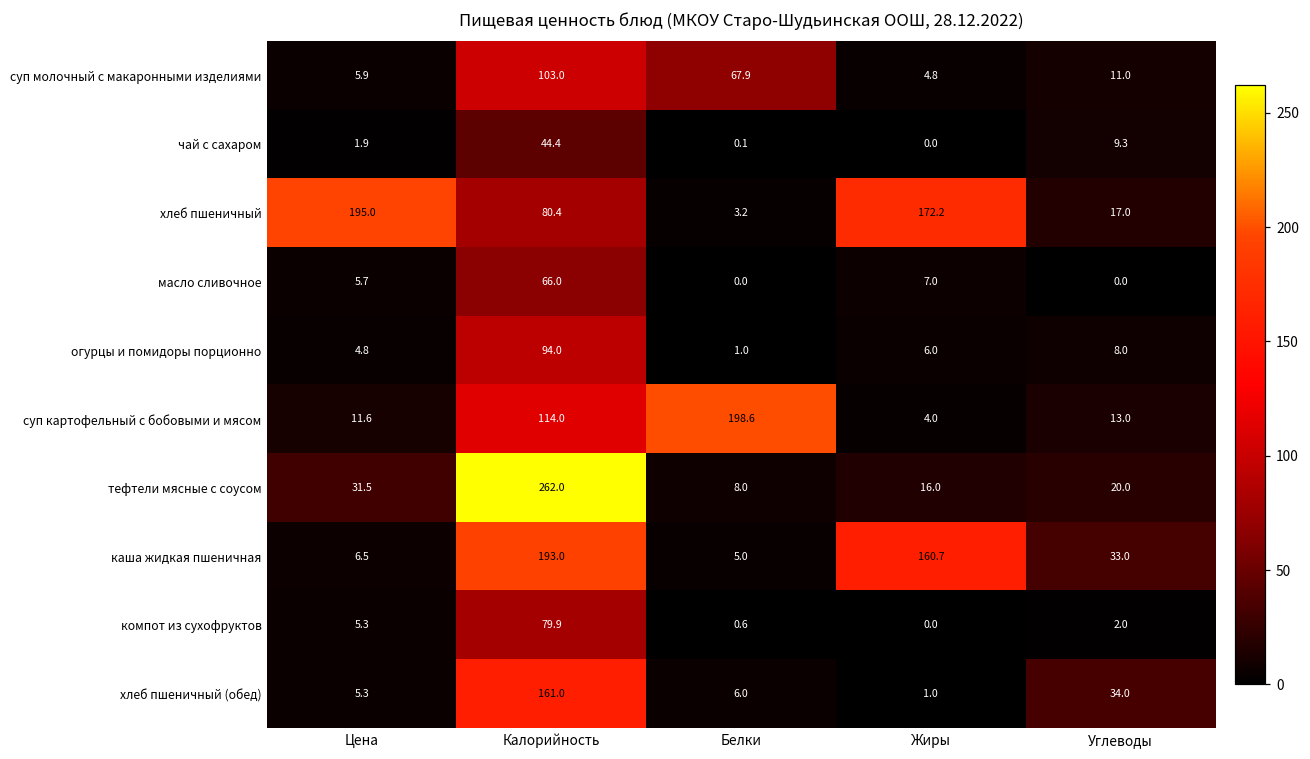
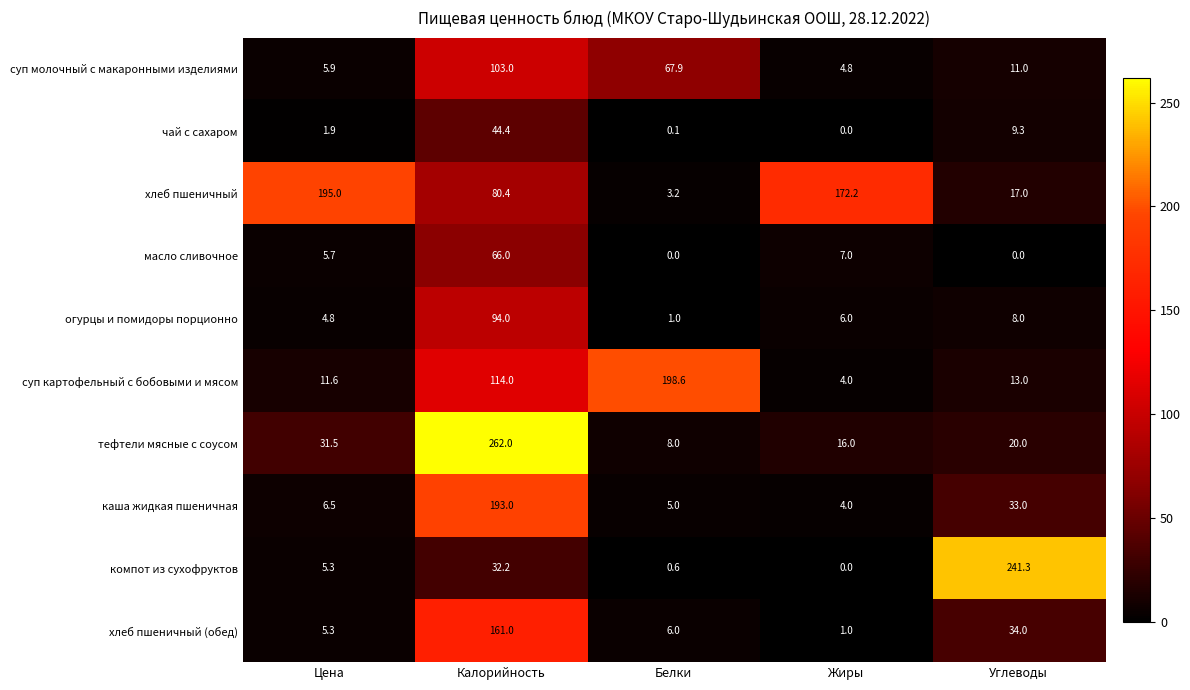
  {
    "суп молочный с макаронными изделиями": {
      "Цена": 5.9,
      "Калорийность": 103.0,
      "Белки": 67.9,
      "Жиры": 4.8,
      "Углеводы": 11.0
    },
    "чай с сахаром": {
      "Цена": 1.9,
      "Калорийность": 44.4,
      "Белки": 0.1,
      "Жиры": 0.0,
      "Углеводы": 9.3
    },
    "хлеб пшеничный": {
      "Цена": 195.0,
      "Калорийность": 80.4,
      "Белки": 3.2,
      "Жиры": 172.2,
      "Углеводы": 17.0
    },
    "масло сливочное": {
      "Цена": 5.7,
      "Калорийность": 66.0,
      "Белки": 0.0,
      "Жиры": 7.0,
      "Углеводы": 0.0
    },
    "огурцы и помидоры порционно": {
      "Цена": 4.8,
      "Калорийность": 94.0,
      "Белки": 1.0,
      "Жиры": 6.0,
      "Углеводы": 8.0
    },
    "суп картофельный с бобовыми и мясом": {
      "Цена": 11.6,
      "Калорийность": 114.0,
      "Белки": 198.6,
      "Жиры": 4.0,
      "Углеводы": 13.0
    },
    "тефтели мясные с соусом": {
      "Цена": 31.5,
      "Калорийность": 262.0,
      "Белки": 8.0,
      "Жиры": 16.0,
      "Углеводы": 20.0
    },
    "каша жидкая пшеничная": {
      "Цена": 6.5,
      "Калорийность": 193.0,
      "Белки": 5.0,
-     "Жиры": 160.7,
+     "Жиры": 4.0,
      "Углеводы": 33.0
    },
    "компот из сухофруктов": {
      "Цена": 5.3,
-     "Калорийность": 79.9,
+     "Калорийность": 32.2,
      "Белки": 0.6,
      "Жиры": 0.0,
-     "Углеводы": 2.0
+     "Углеводы": 241.3
    },
    "хлеб пшеничный (обед)": {
      "Цена": 5.3,
      "Калорийность": 161.0,
      "Белки": 6.0,
      "Жиры": 1.0,
      "Углеводы": 34.0
    }
  }
